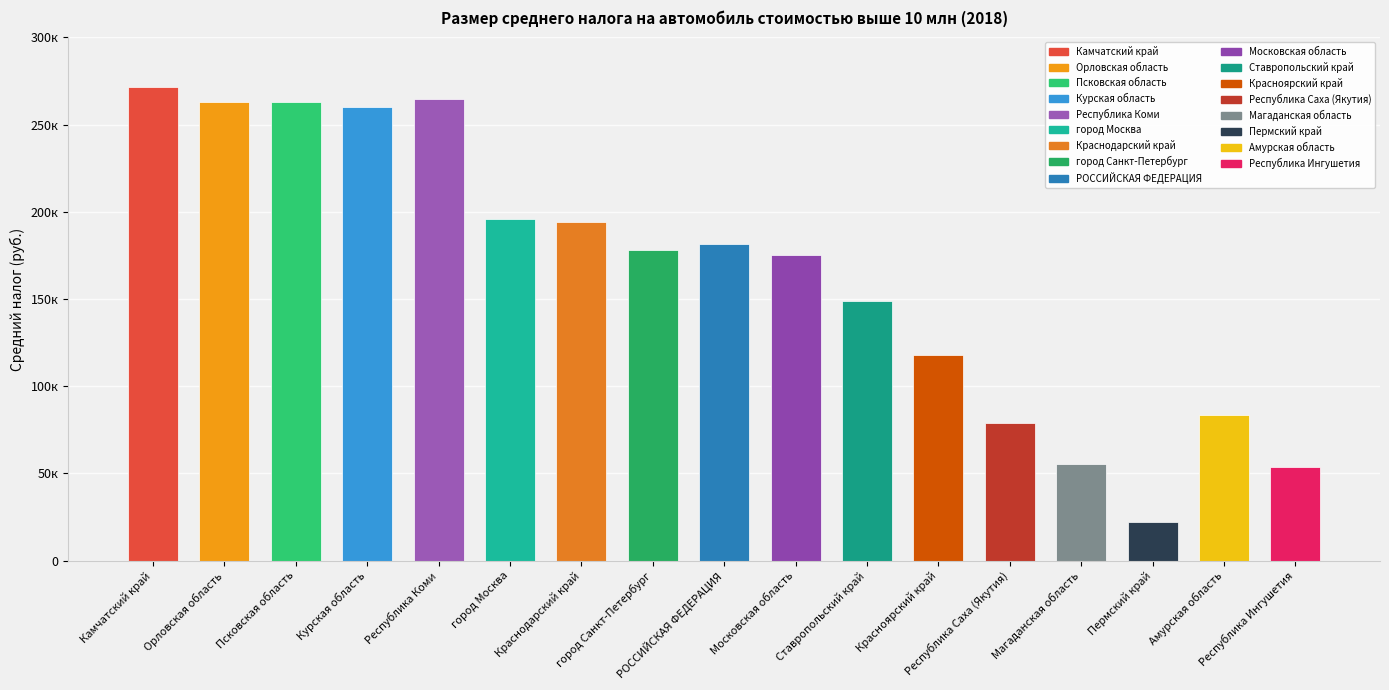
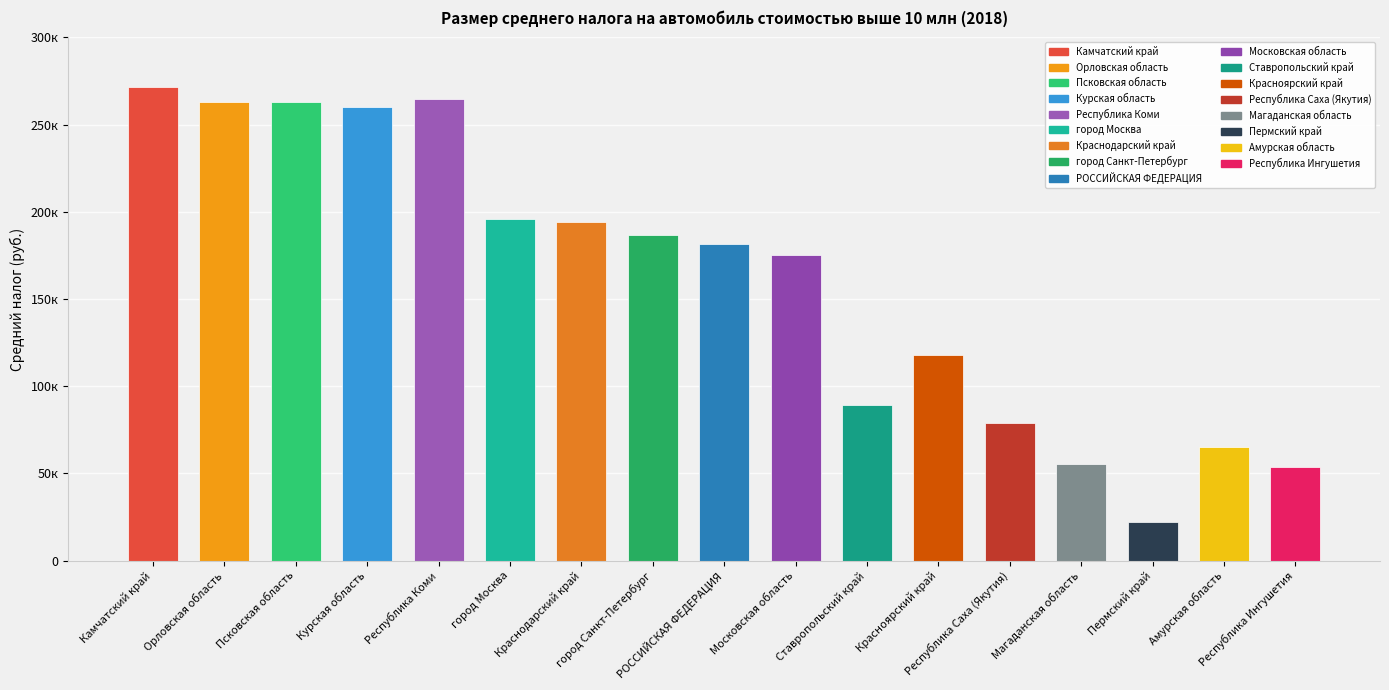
  {
    "Камчатский край": "272к",
    "Орловская область": "263к",
    "Псковская область": "263к",
    "Курская область": "260к",
    "Республика Коми": "265к",
    "город Москва": "196к",
    "Краснодарский край": "194к",
-   "город Санкт-Петербург": "178к",
+   "город Санкт-Петербург": "186к",
    "РОССИЙСКАЯ ФЕДЕРАЦИЯ": "182к",
    "Московская область": "175к",
-   "Ставропольский край": "149к",
+   "Ставропольский край": "89к",
    "Красноярский край": "118к",
    "Республика Саха (Якутия)": "79к",
    "Магаданская область": "55к",
    "Пермский край": "22к",
-   "Амурская область": "83к",
+   "Амурская область": "65к",
    "Республика Ингушетия": "54к"
  }
